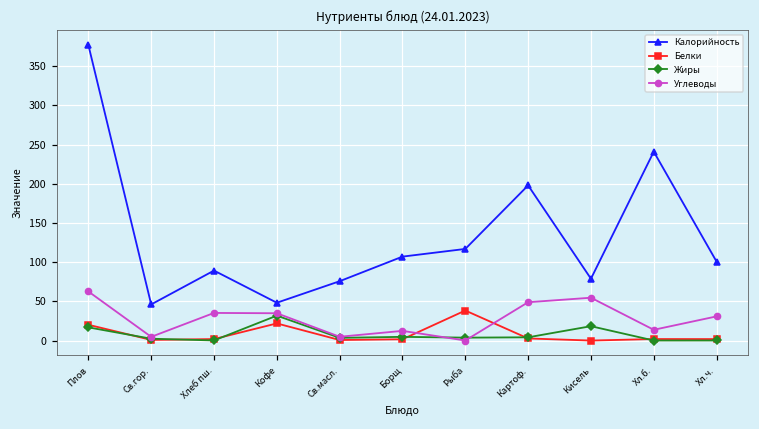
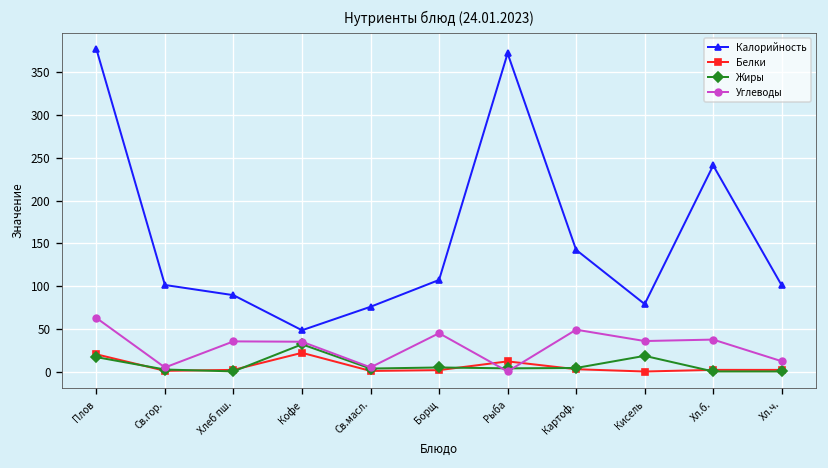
  {
    "Калорийность": {
      "Плов": 380,
-     "Св.гор.": 50,
+     "Св.гор.": 100,
      "Хлеб пш.": 90,
      "Кофе": 50,
      "Св.масл.": 80,
      "Борщ": 110,
-     "Рыба": 120,
-     "Картоф.": 200,
+     "Рыба": 370,
+     "Картоф.": 140,
      "Кисель": 80,
      "Хл.б.": 240,
      "Хл.ч.": 100
    },
    "Белки": {
      "Кофе": 20,
-     "Рыба": 40,
+     "Рыба": 10,
      "Кисель": 0
    },
    "Жиры": {
      "Рыба": 0,
      "Кисель": 20
    },
    "Углеводы": {
      "Плов": 60,
      "Хлеб пш.": 40,
-     "Борщ": 10,
+     "Борщ": 40,
      "Рыба": 0,
      "Картоф.": 50,
-     "Кисель": 50,
-     "Хл.б.": 10,
-     "Хл.ч.": 30
+     "Кисель": 40,
+     "Хл.б.": 40,
+     "Хл.ч.": 10
    }
  }
